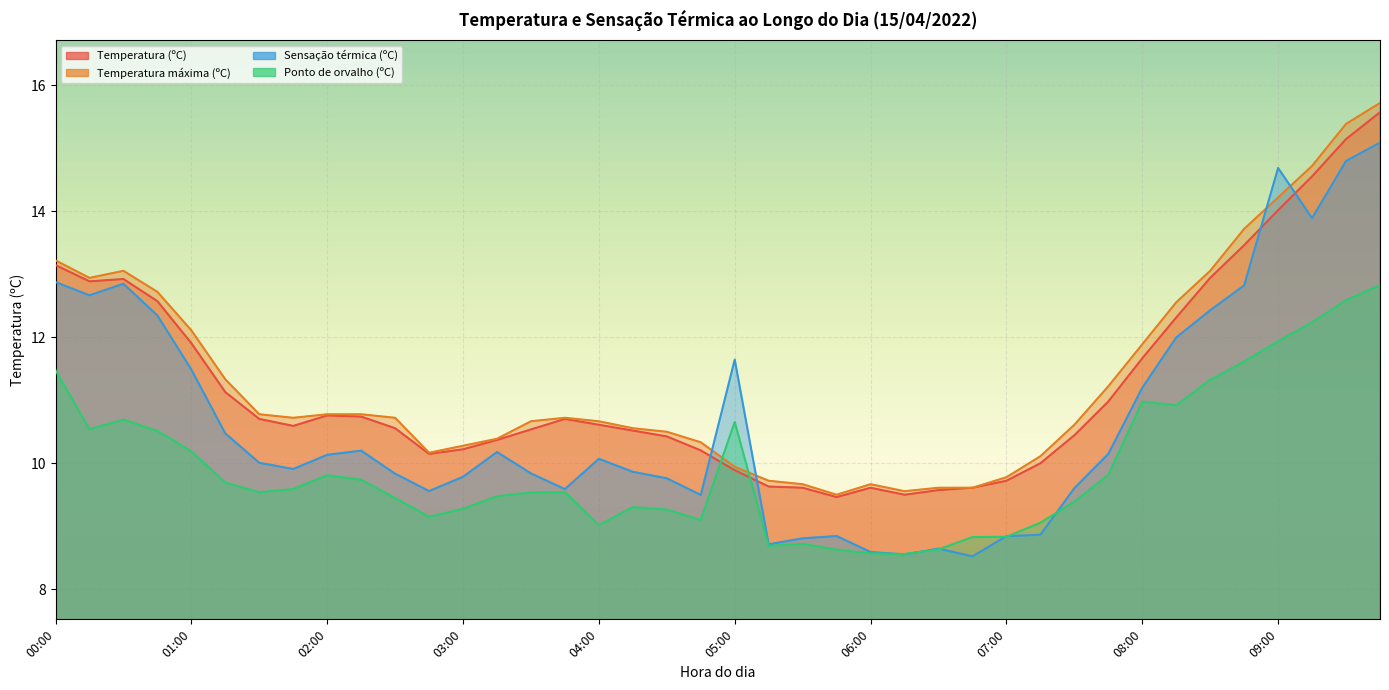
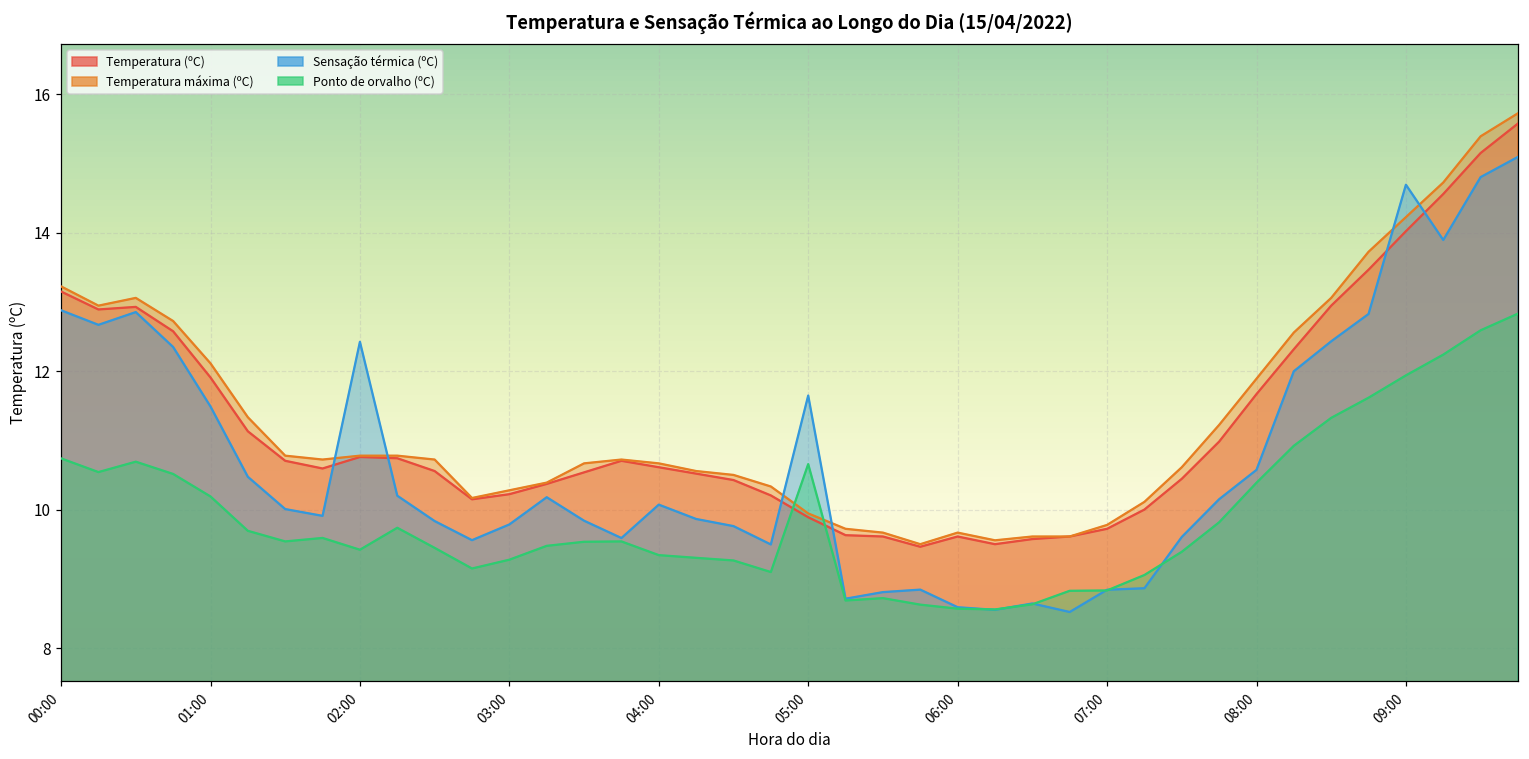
  {
    "Sensação térmica (ºC)": {
      "00:00": 12.9,
      "01:00": 11.5,
-     "02:00": 10.1,
+     "02:00": 12.4,
      "03:00": 9.8,
      "04:00": 10.1,
      "05:00": 11.6,
-     "08:00": 11.2,
+     "08:00": 10.6,
      "09:00": 14.7
    },
    "Ponto de orvalho (ºC)": {
-     "00:00": 11.5,
+     "00:00": 10.7,
      "01:00": 10.2,
-     "02:00": 9.8,
+     "02:00": 9.4,
      "03:00": 9.3,
-     "04:00": 9.0,
+     "04:00": 9.3,
      "05:00": 10.7,
-     "08:00": 11.0,
+     "08:00": 10.4,
      "09:00": 11.9
    }
  }
